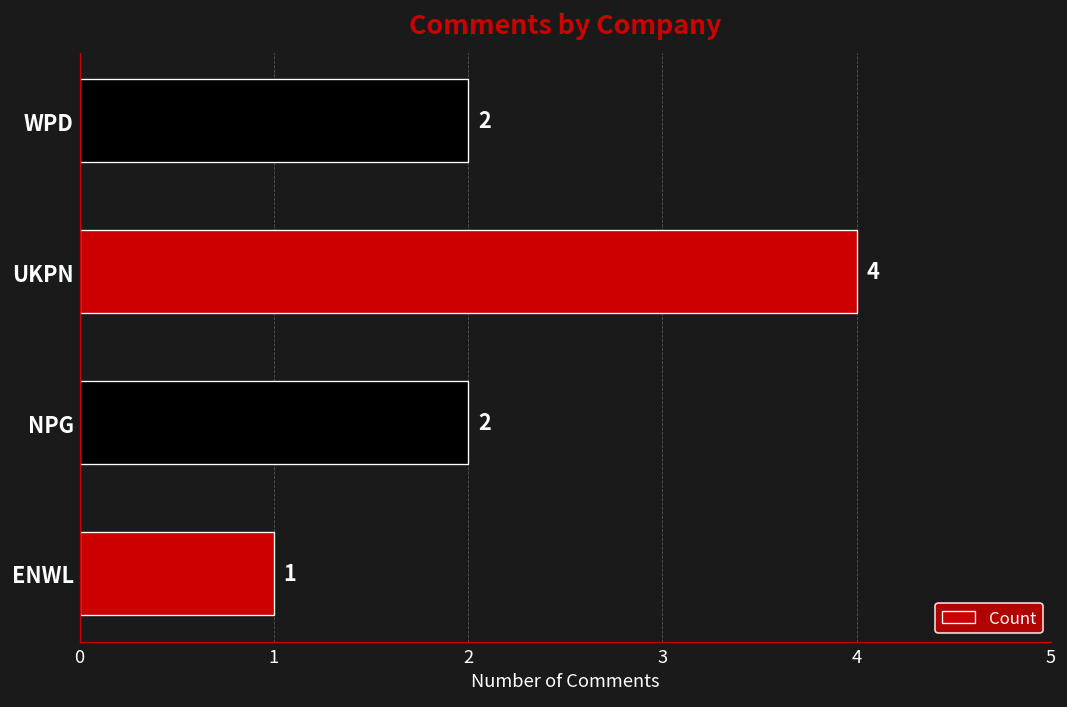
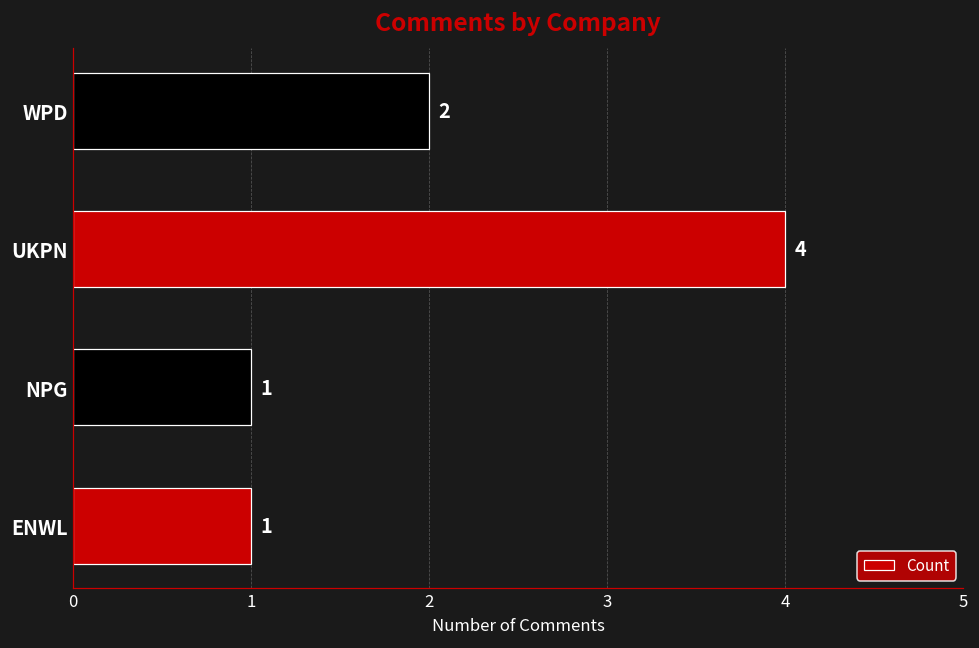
  {
    "WPD": 2,
    "UKPN": 4,
-   "NPG": 2,
+   "NPG": 1,
    "ENWL": 1
  }
